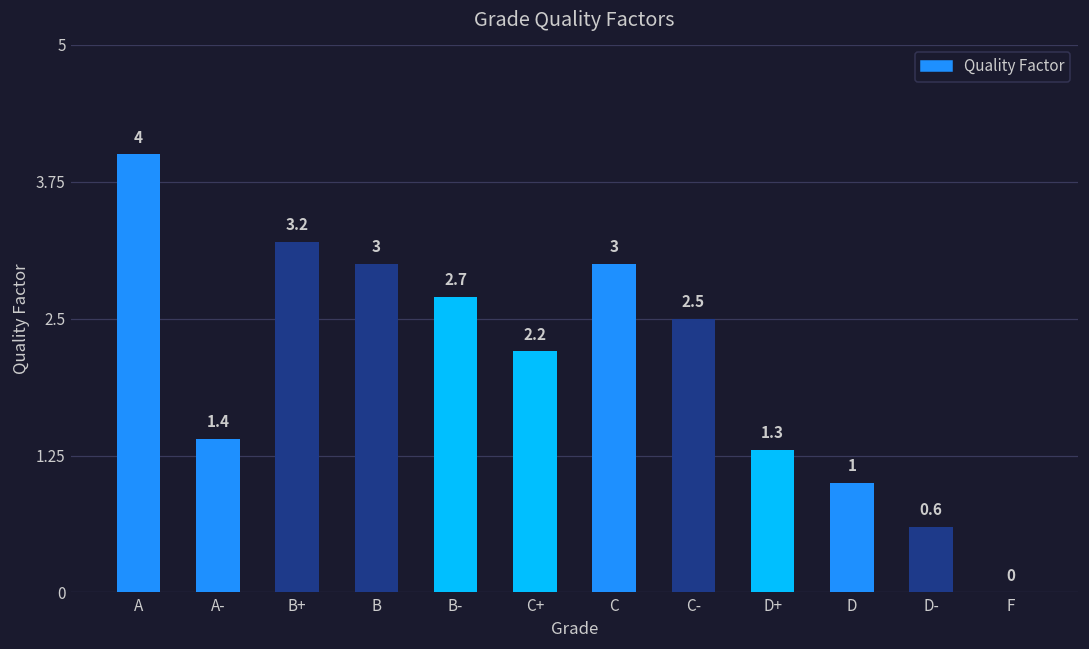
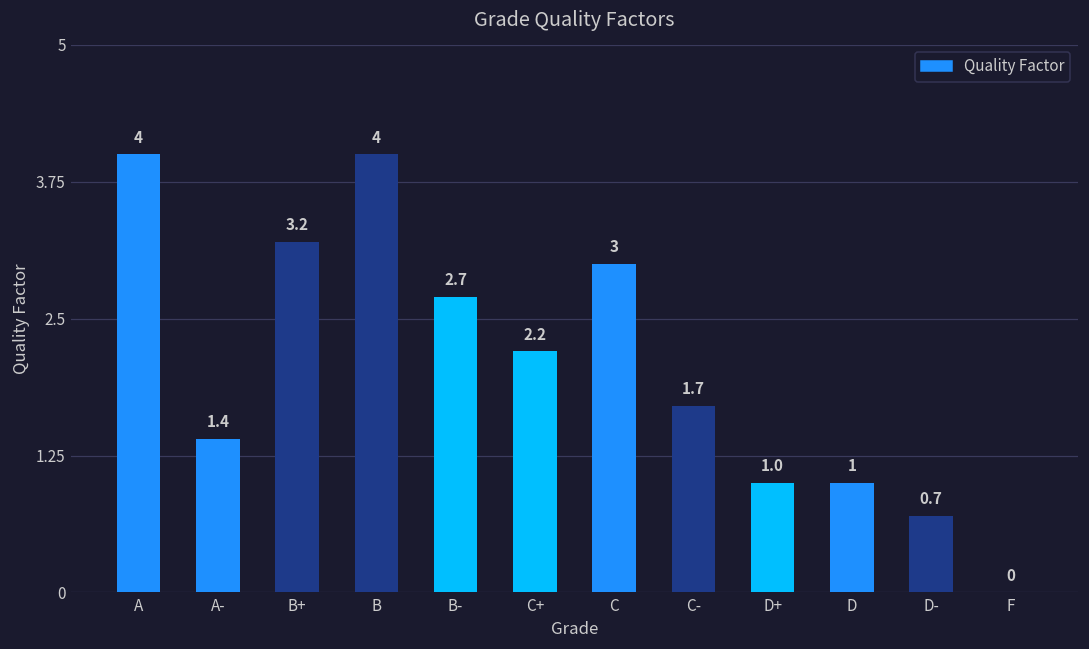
  {
    "A": 4,
    "A-": 1.4,
    "B+": 3.2,
-   "B": 3,
+   "B": 4,
    "B-": 2.7,
    "C+": 2.2,
    "C": 3,
-   "C-": 2.5,
-   "D+": 1.3,
+   "C-": 1.7,
+   "D+": 1.0,
    "D": 1,
-   "D-": 0.6,
+   "D-": 0.7,
    "F": 0
  }
